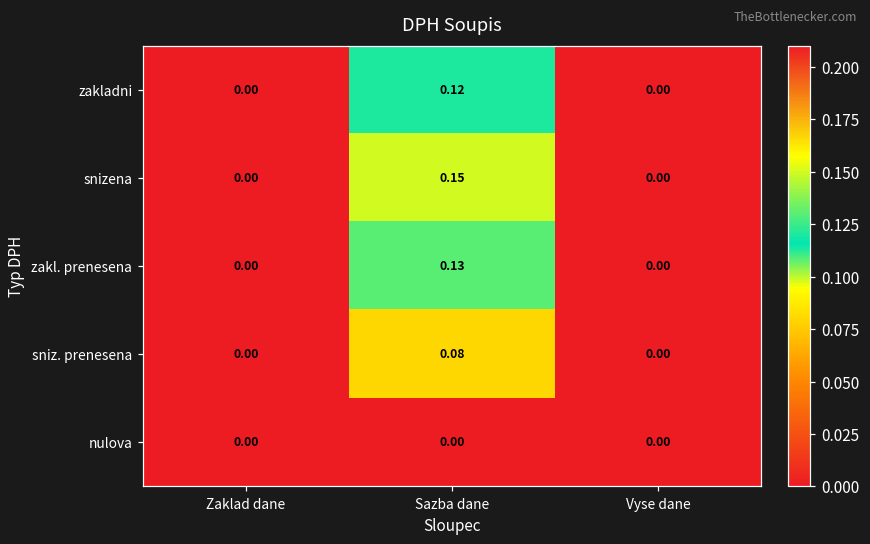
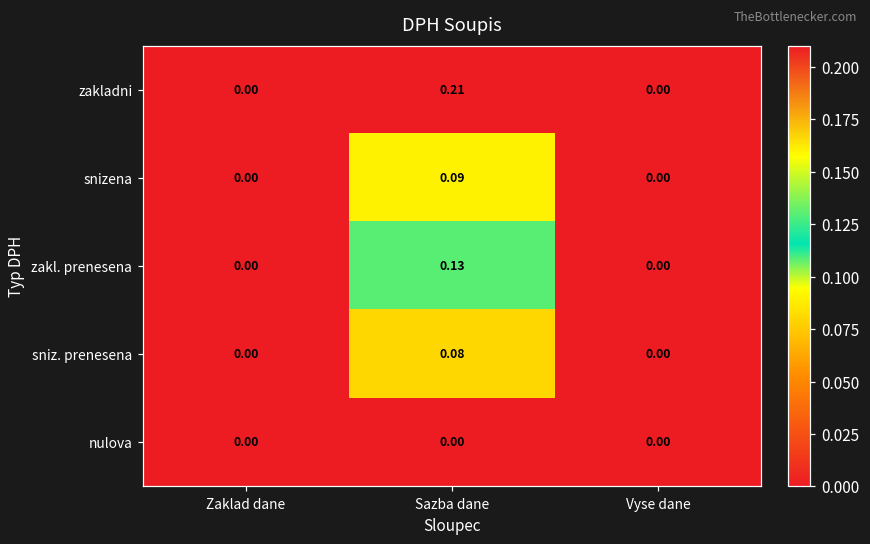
  {
    "zakladni": {
      "Zaklad dane": 0.00,
-     "Sazba dane": 0.12,
+     "Sazba dane": 0.21,
      "Vyse dane": 0.00
    },
    "snizena": {
      "Zaklad dane": 0.00,
-     "Sazba dane": 0.15,
+     "Sazba dane": 0.09,
      "Vyse dane": 0.00
    },
    "zakl. prenesena": {
      "Zaklad dane": 0.00,
      "Sazba dane": 0.13,
      "Vyse dane": 0.00
    },
    "sniz. prenesena": {
      "Zaklad dane": 0.00,
      "Sazba dane": 0.08,
      "Vyse dane": 0.00
    },
    "nulova": {
      "Zaklad dane": 0.00,
      "Sazba dane": 0.00,
      "Vyse dane": 0.00
    }
  }
